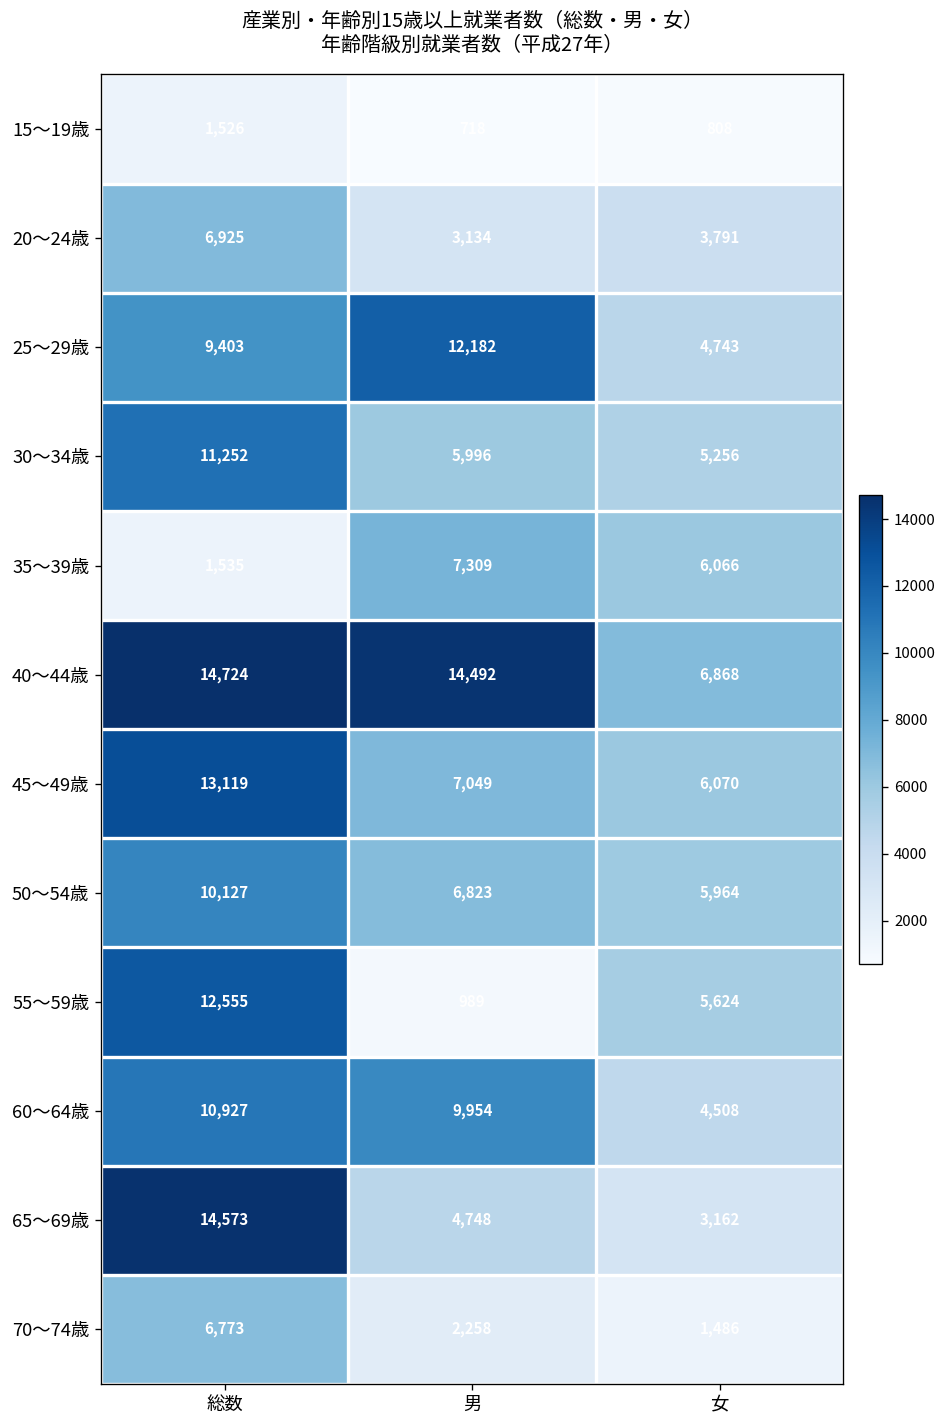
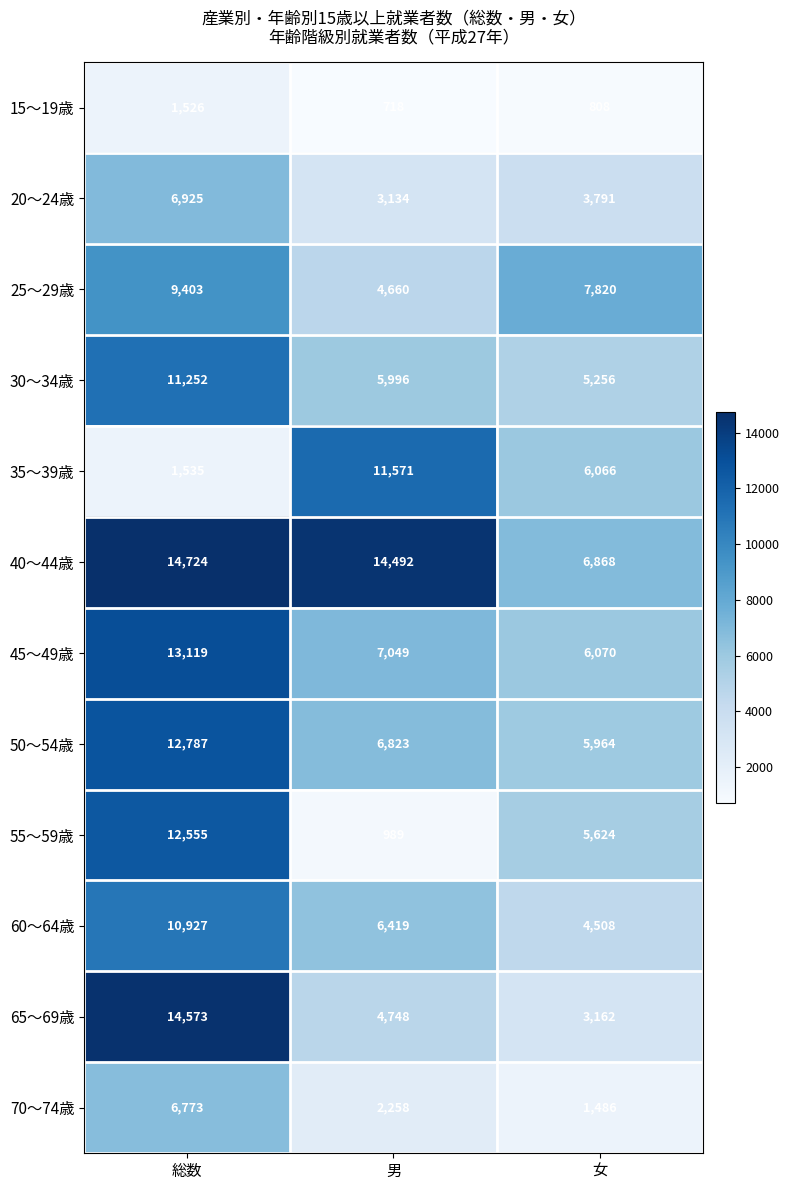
  {
    "20～24歳": {
      "総数": "6,925",
      "女": "3,791"
    },
    "25～29歳": {
      "総数": "9,403",
-     "男": "12,182",
-     "女": "4,743"
+     "男": "4,660",
+     "女": "7,820"
    },
    "30～34歳": {
      "総数": "11,252",
      "男": "5,996",
      "女": "5,256"
    },
    "35～39歳": {
-     "男": "7,309",
+     "男": "11,571",
      "女": "6,066"
    },
    "40～44歳": {
      "総数": "14,724",
      "男": "14,492",
      "女": "6,868"
    },
    "45～49歳": {
      "総数": "13,119",
      "男": "7,049",
      "女": "6,070"
    },
    "50～54歳": {
-     "総数": "10,127",
+     "総数": "12,787",
      "男": "6,823",
      "女": "5,964"
    },
    "55～59歳": {
      "総数": "12,555",
      "女": "5,624"
    },
    "60～64歳": {
      "総数": "10,927",
-     "男": "9,954",
+     "男": "6,419",
      "女": "4,508"
    },
    "65～69歳": {
      "総数": "14,573",
      "男": "4,748"
    },
    "70～74歳": {
      "総数": "6,773"
    }
  }
